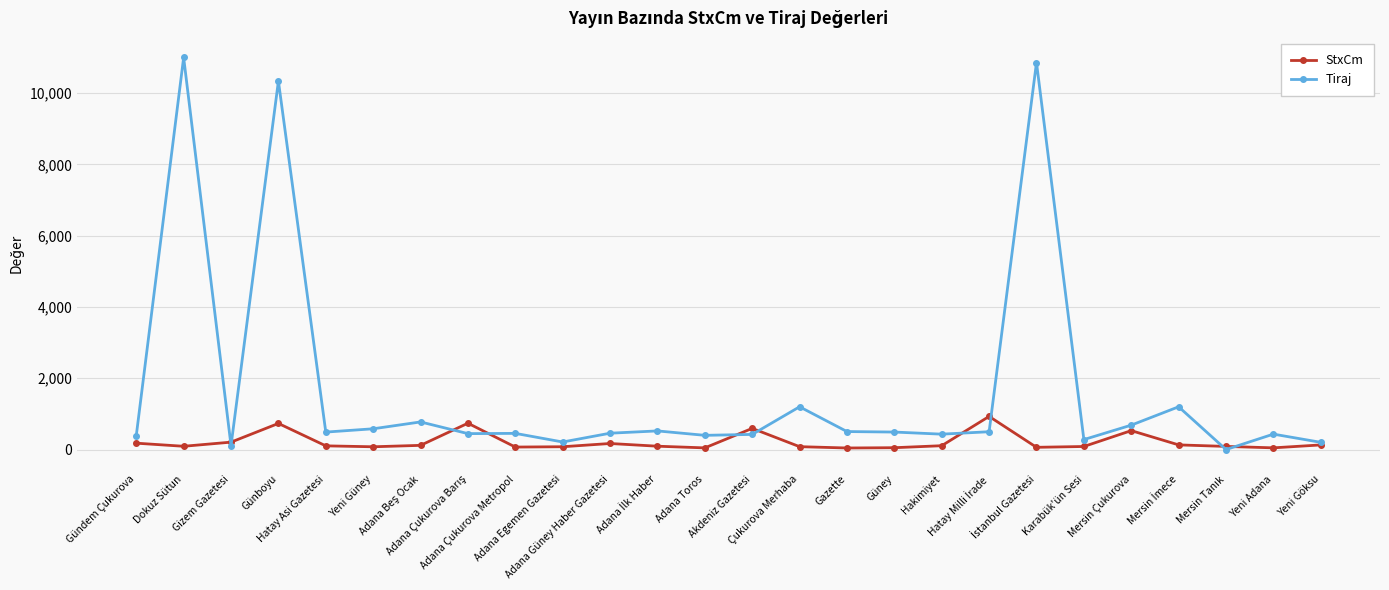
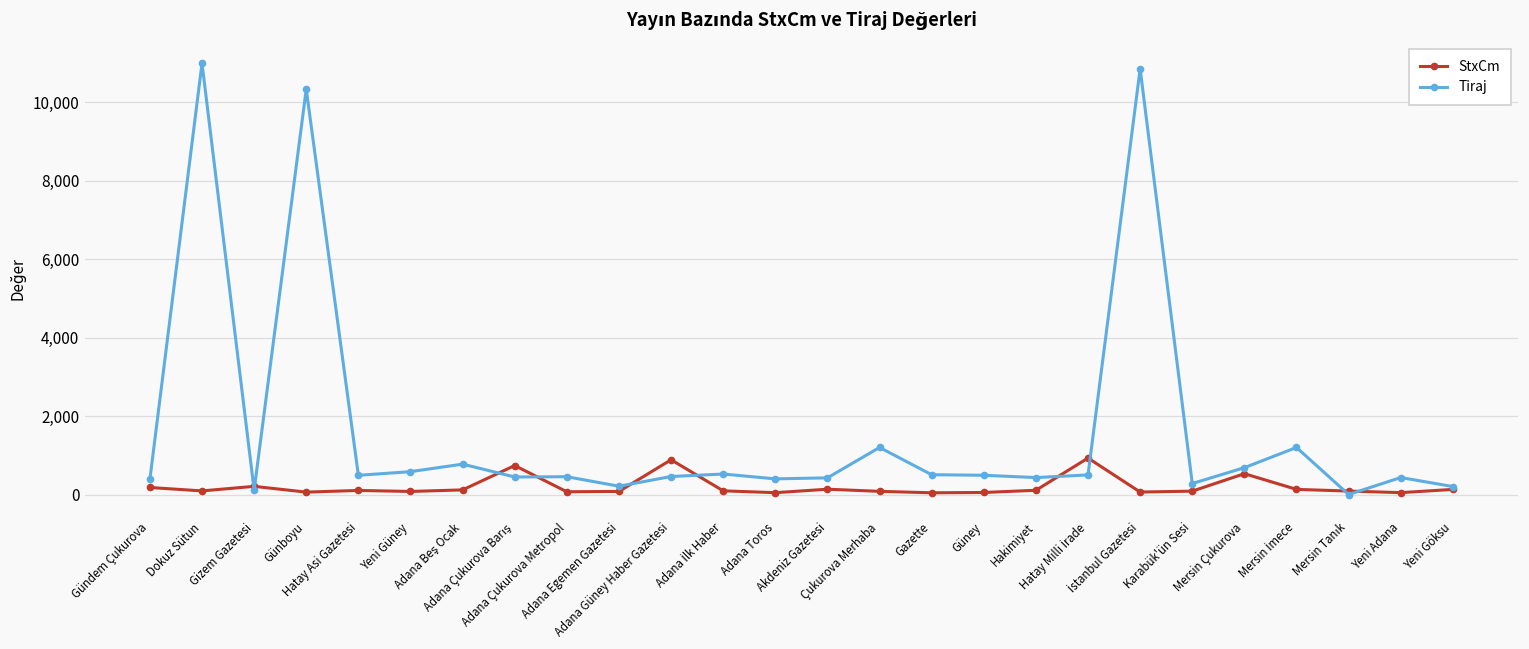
  {
    "StxCm": {
      "Gündem Çukurova": "200",
      "Dokuz Sütun": "100",
      "Gizem Gazetesi": "200",
-     "Günboyu": "700",
+     "Günboyu": "100",
      "Hatay Asi Gazetesi": "100",
      "Yeni Güney": "100",
      "Adana Beş Ocak": "100",
      "Adana Çukurova Barış": "700",
      "Adana Çukurova Metropol": "100",
      "Adana Egemen Gazetesi": "100",
-     "Adana Güney Haber Gazetesi": "200",
+     "Adana Güney Haber Gazetesi": "900",
      "Adana İlk Haber": "100",
      "Adana Toros": "0",
-     "Akdeniz Gazetesi": "600",
+     "Akdeniz Gazetesi": "100",
      "Çukurova Merhaba": "100",
      "Gazette": "0",
      "Güney": "100",
      "Hakimiyet": "100",
      "Hatay Milli İrade": "900",
      "İstanbul Gazetesi": "100",
      "Karabük'ün Sesi": "100",
      "Mersin Çukurova": "500",
      "Mersin İmece": "100",
      "Mersin Tanık": "100",
      "Yeni Adana": "0",
      "Yeni Göksu": "100"
    },
    "Tiraj": {
      "Gündem Çukurova": "400",
      "Dokuz Sütun": "11,000",
      "Gizem Gazetesi": "100",
      "Günboyu": "10,300",
      "Hatay Asi Gazetesi": "500",
      "Yeni Güney": "600",
      "Adana Beş Ocak": "800",
      "Adana Çukurova Barış": "400",
      "Adana Çukurova Metropol": "500",
      "Adana Egemen Gazetesi": "200",
      "Adana Güney Haber Gazetesi": "500",
      "Adana İlk Haber": "500",
      "Adana Toros": "400",
      "Akdeniz Gazetesi": "400",
      "Çukurova Merhaba": "1,200",
      "Gazette": "500",
      "Güney": "500",
      "Hakimiyet": "400",
      "Hatay Milli İrade": "500",
      "İstanbul Gazetesi": "10,900",
      "Karabük'ün Sesi": "300",
      "Mersin Çukurova": "700",
      "Mersin İmece": "1,200",
      "Mersin Tanık": "0",
      "Yeni Adana": "400",
      "Yeni Göksu": "200"
    }
  }
